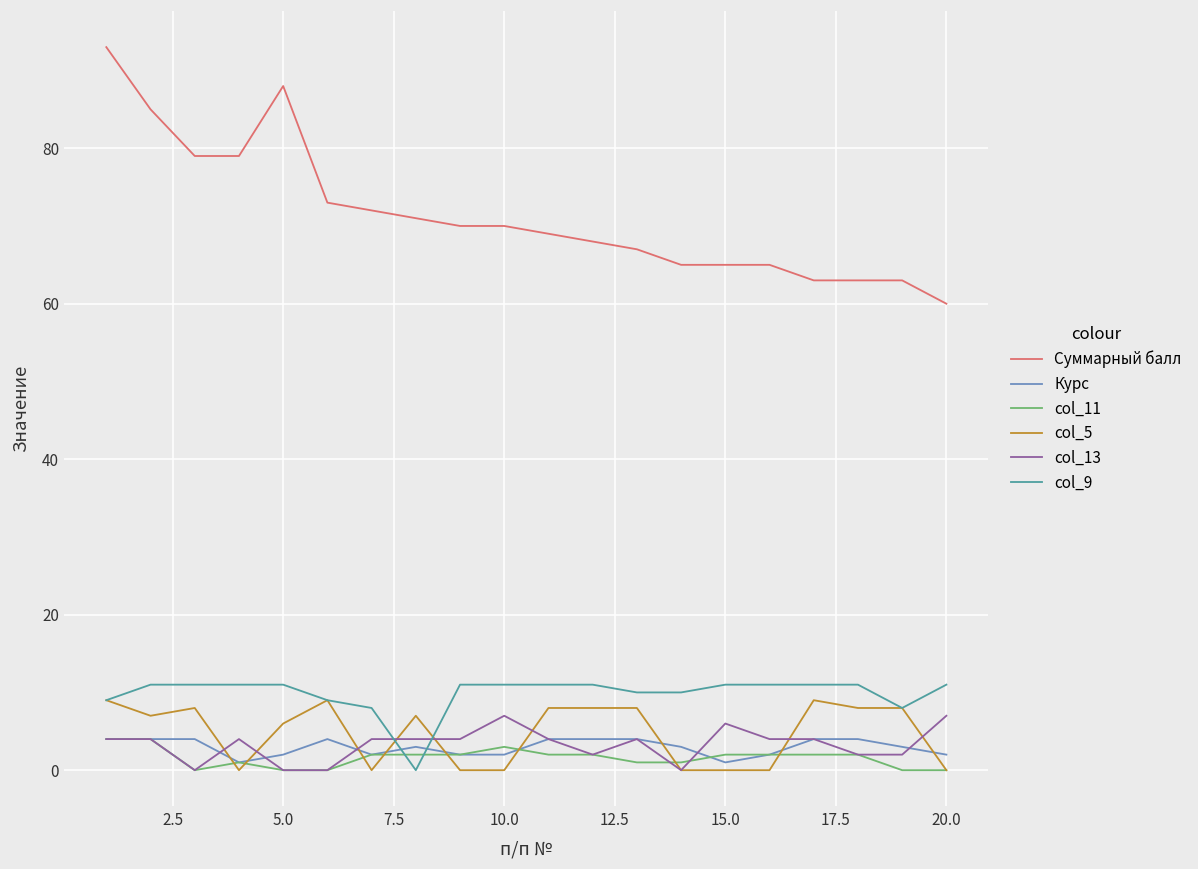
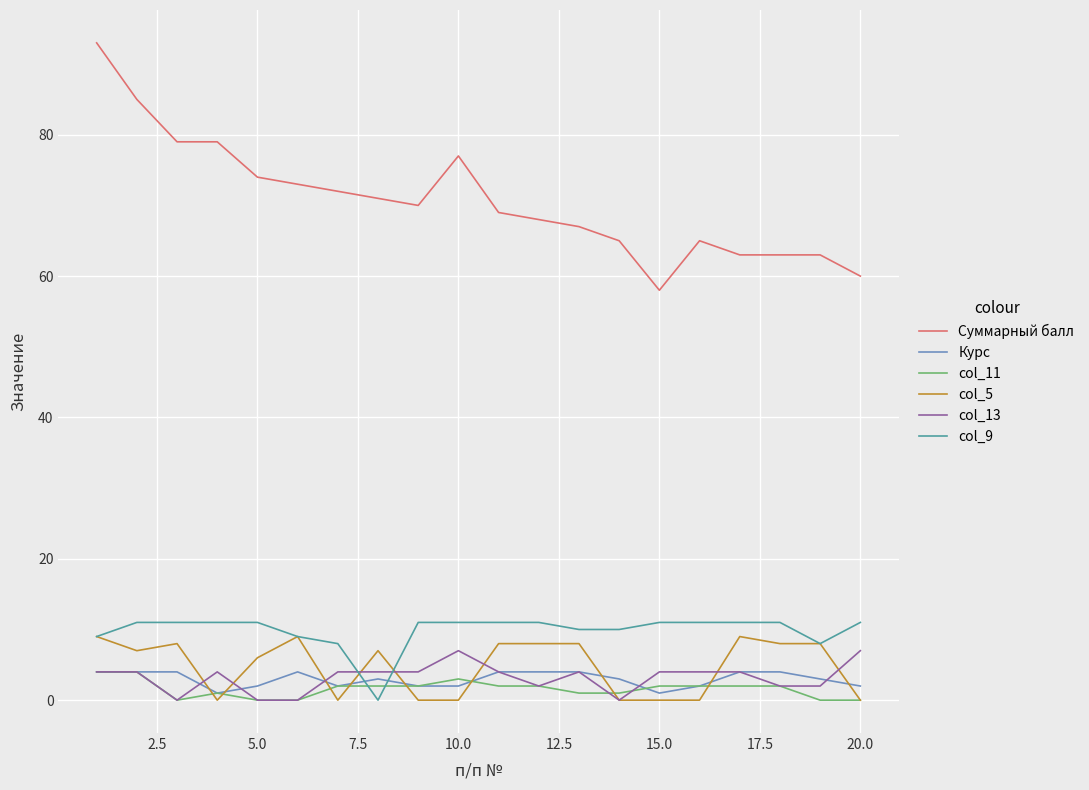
  {
    "Суммарный балл": {
-     "5.0": 88,
-     "10.0": 70,
-     "15.0": 65,
+     "5.0": 74,
+     "10.0": 77,
+     "15.0": 58,
      "20.0": 60
    },
    "col_11": {
      "10.0": 3,
      "15.0": 2
    },
    "col_5": {
      "5.0": 6,
      "10.0": 0,
      "15.0": 0
    },
    "col_13": {
      "10.0": 7,
-     "15.0": 6,
+     "15.0": 4,
      "20.0": 7
    }
  }
